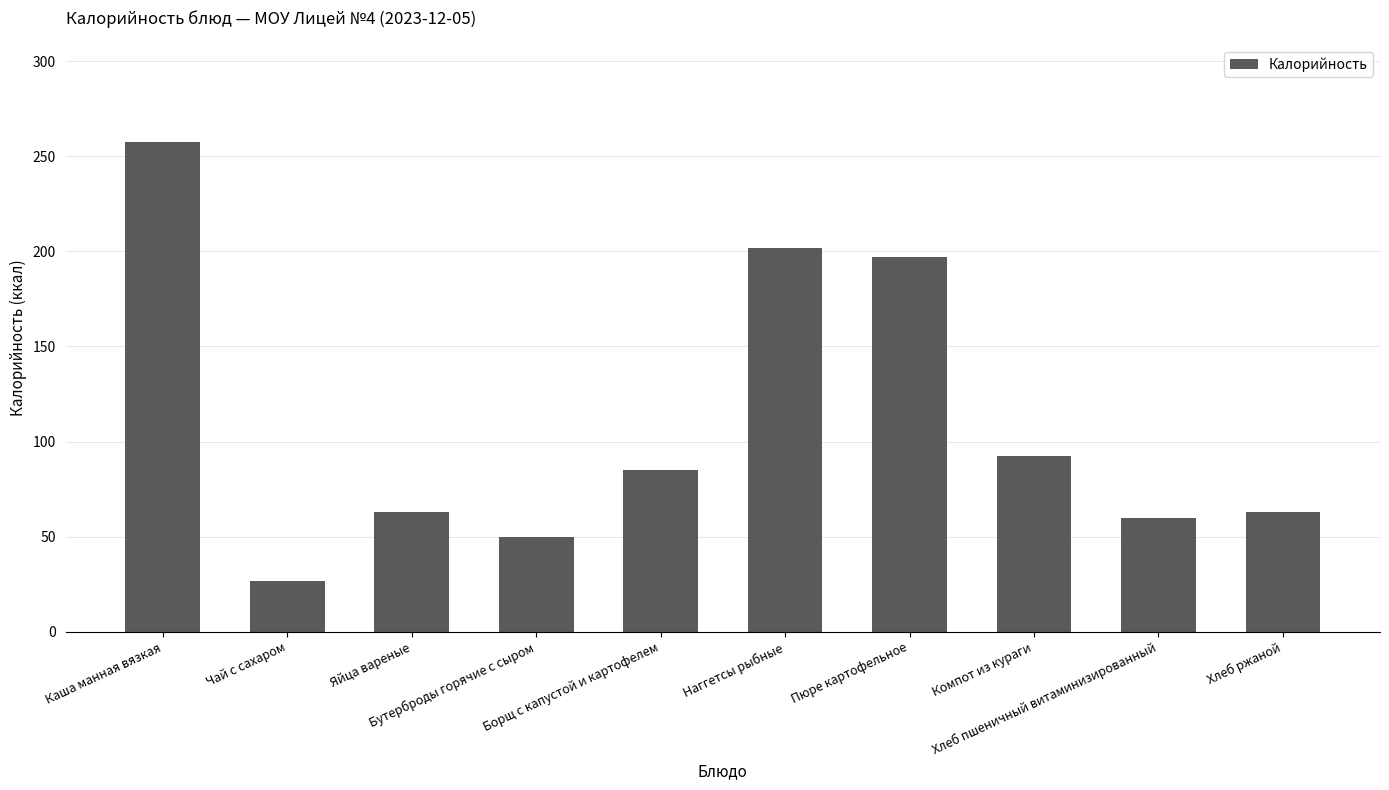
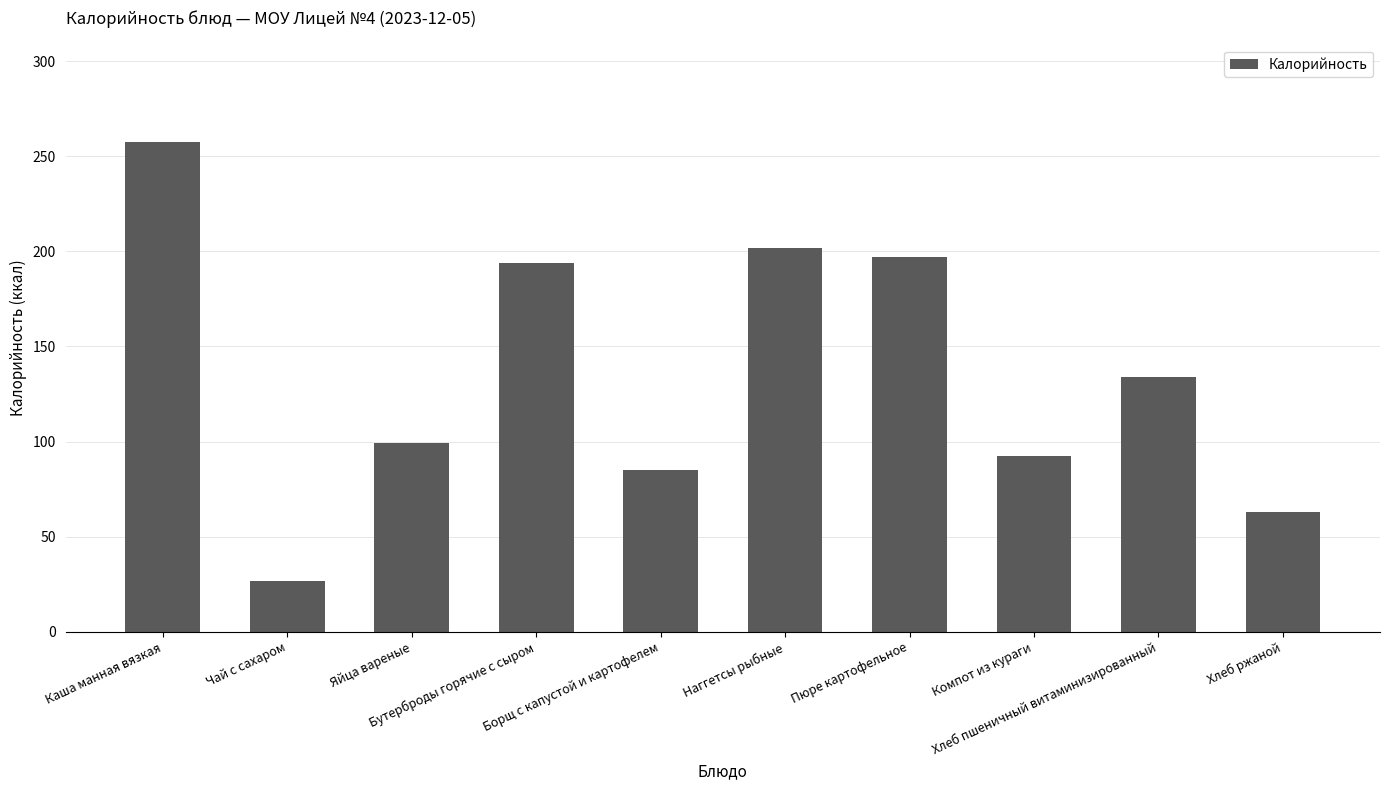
  {
    "Каша манная вязкая": 257,
    "Чай с сахаром": 27,
-   "Яйца вареные": 63,
-   "Бутерброды горячие с сыром": 50,
+   "Яйца вареные": 99,
+   "Бутерброды горячие с сыром": 194,
    "Борщ с капустой и картофелем": 85,
    "Наггетсы рыбные": 202,
    "Пюре картофельное": 197,
    "Компот из кураги": 92,
-   "Хлеб пшеничный витаминизированный": 60,
+   "Хлеб пшеничный витаминизированный": 134,
    "Хлеб ржаной": 63
  }
